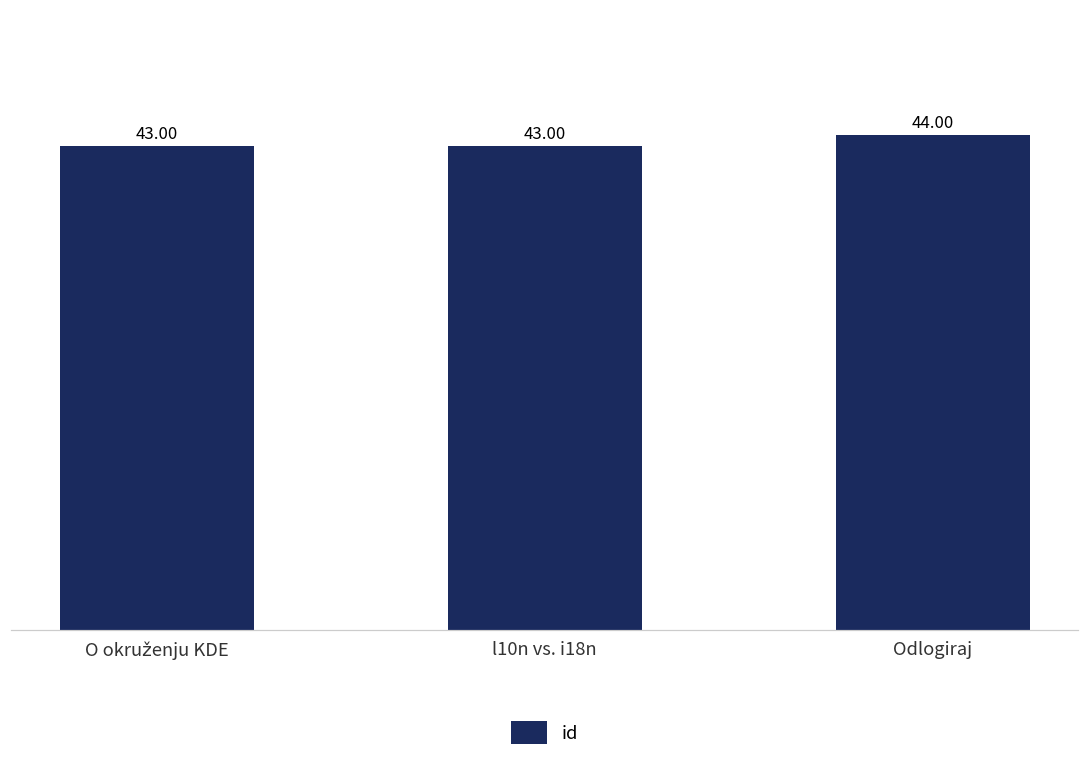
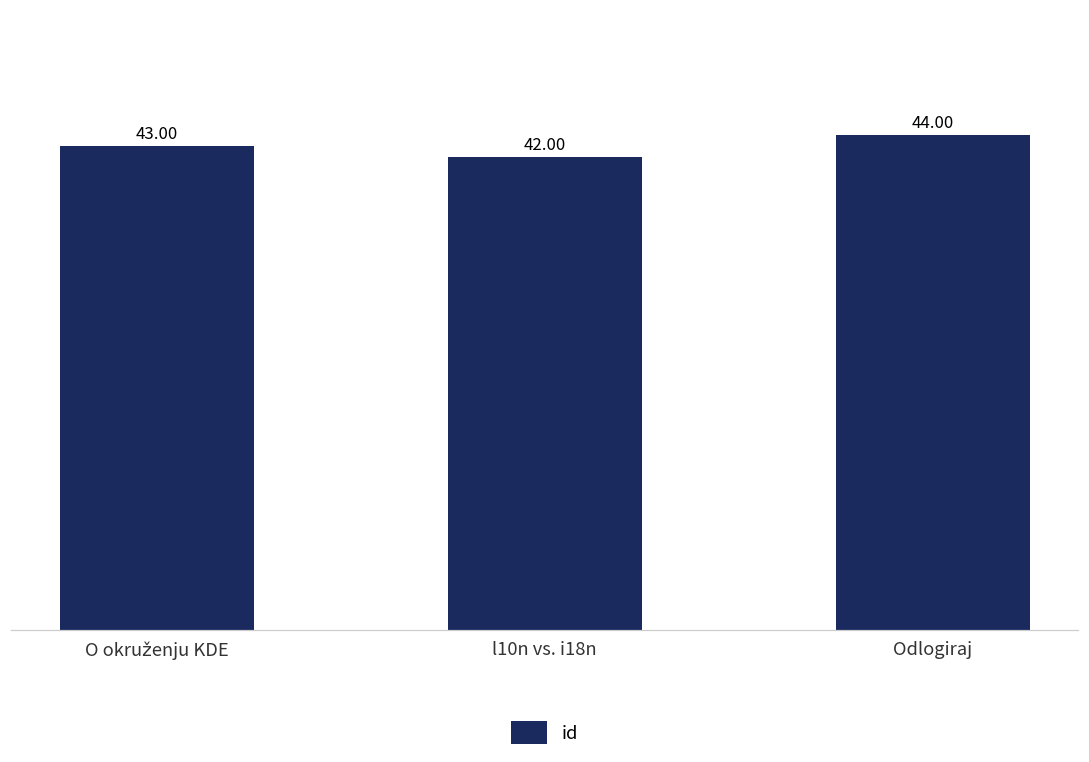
  {
    "O okruženju KDE": 43.00,
-   "l10n vs. i18n": 43.00,
+   "l10n vs. i18n": 42.00,
    "Odlogiraj": 44.00
  }
